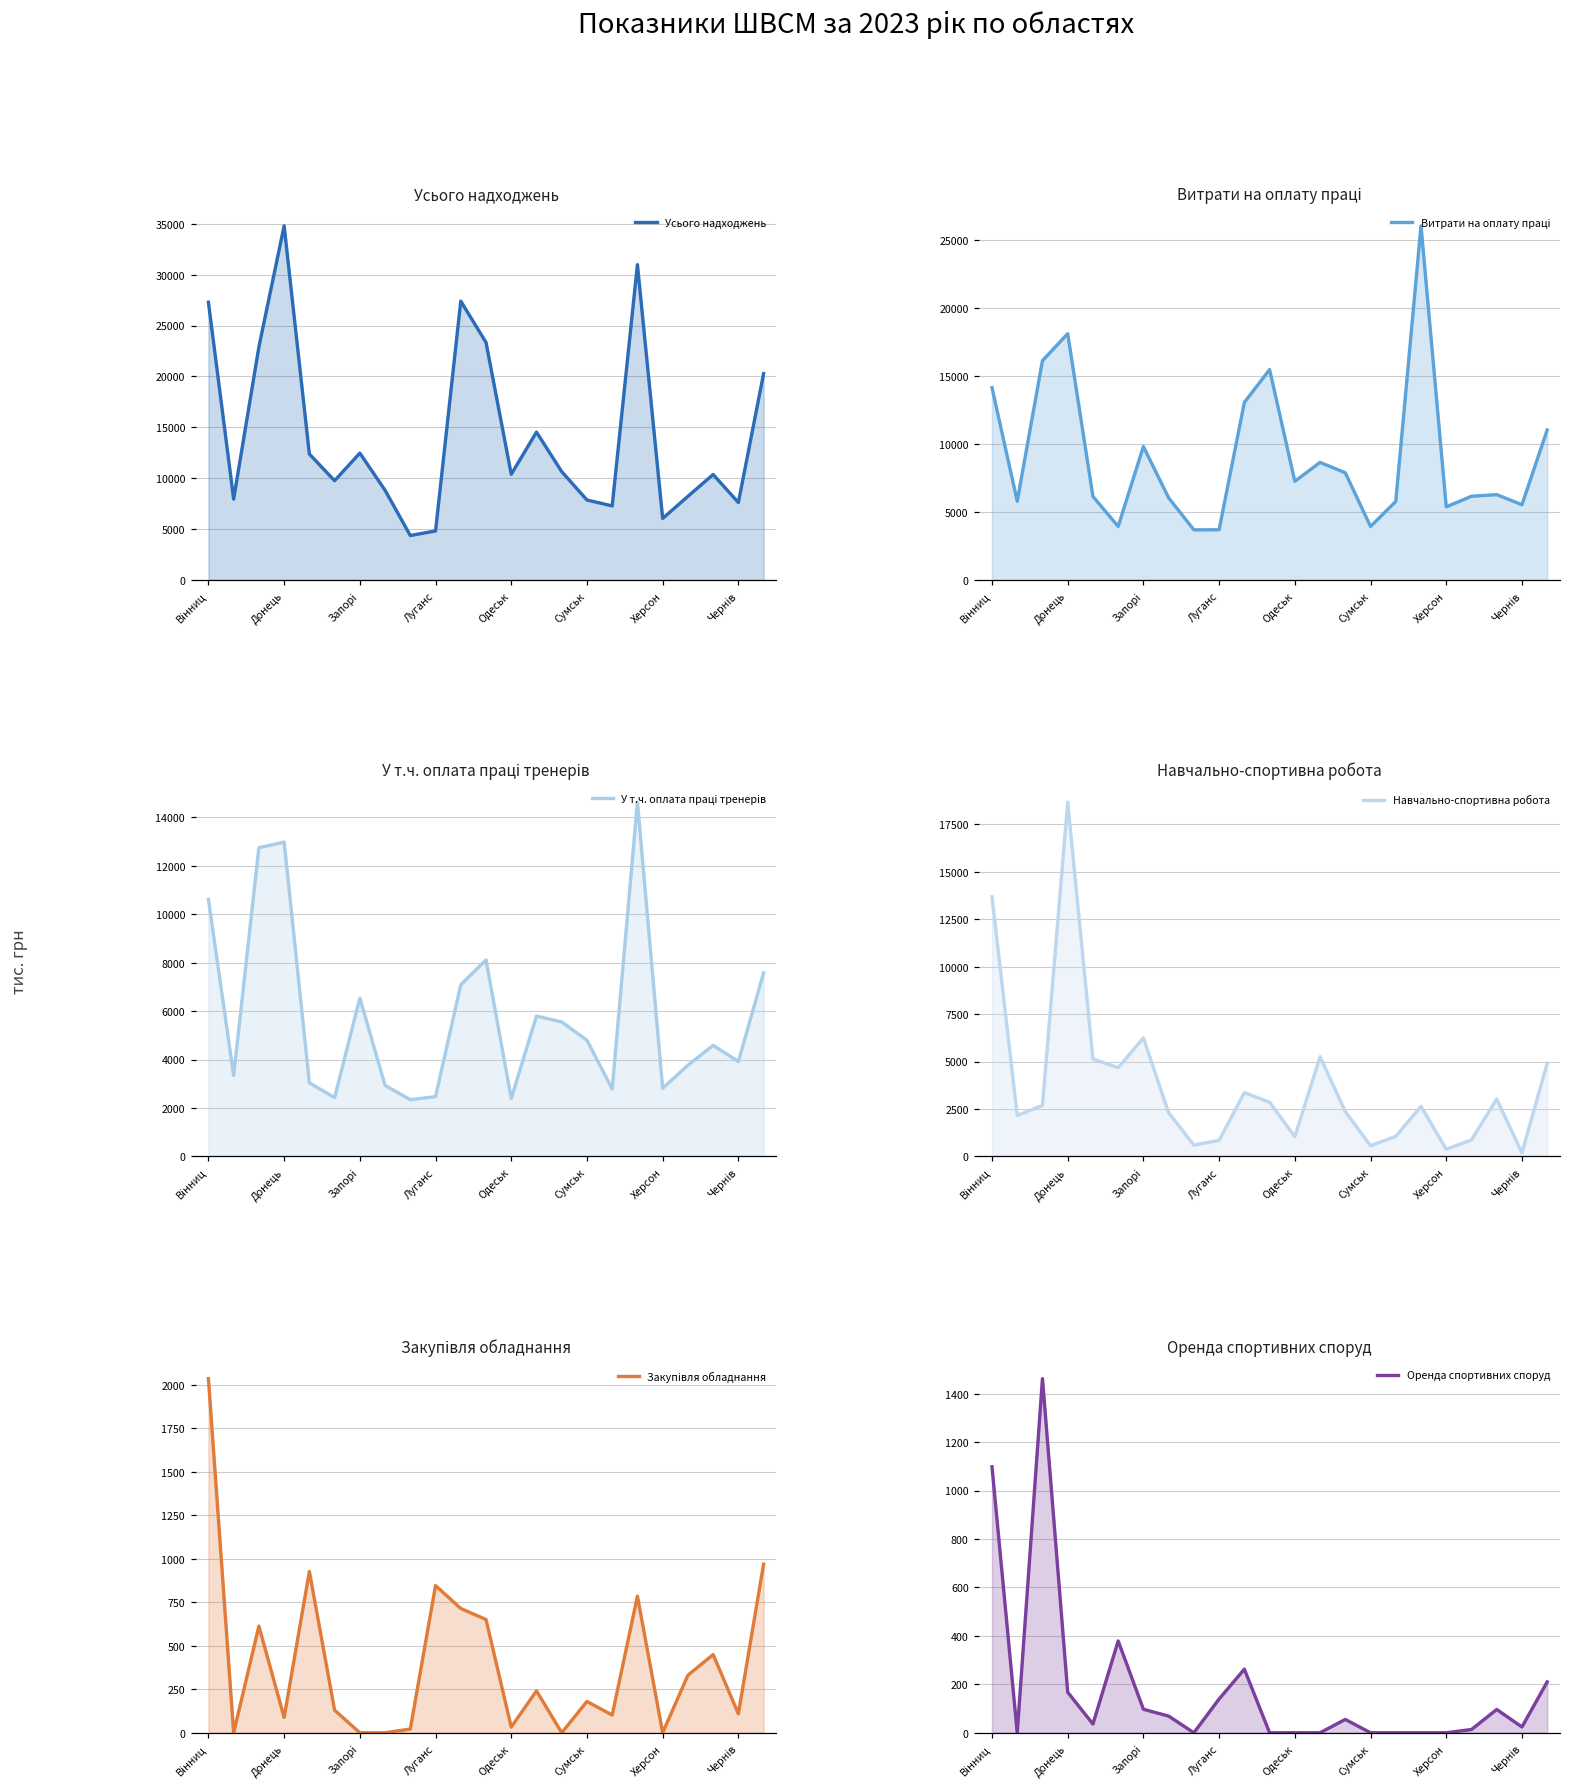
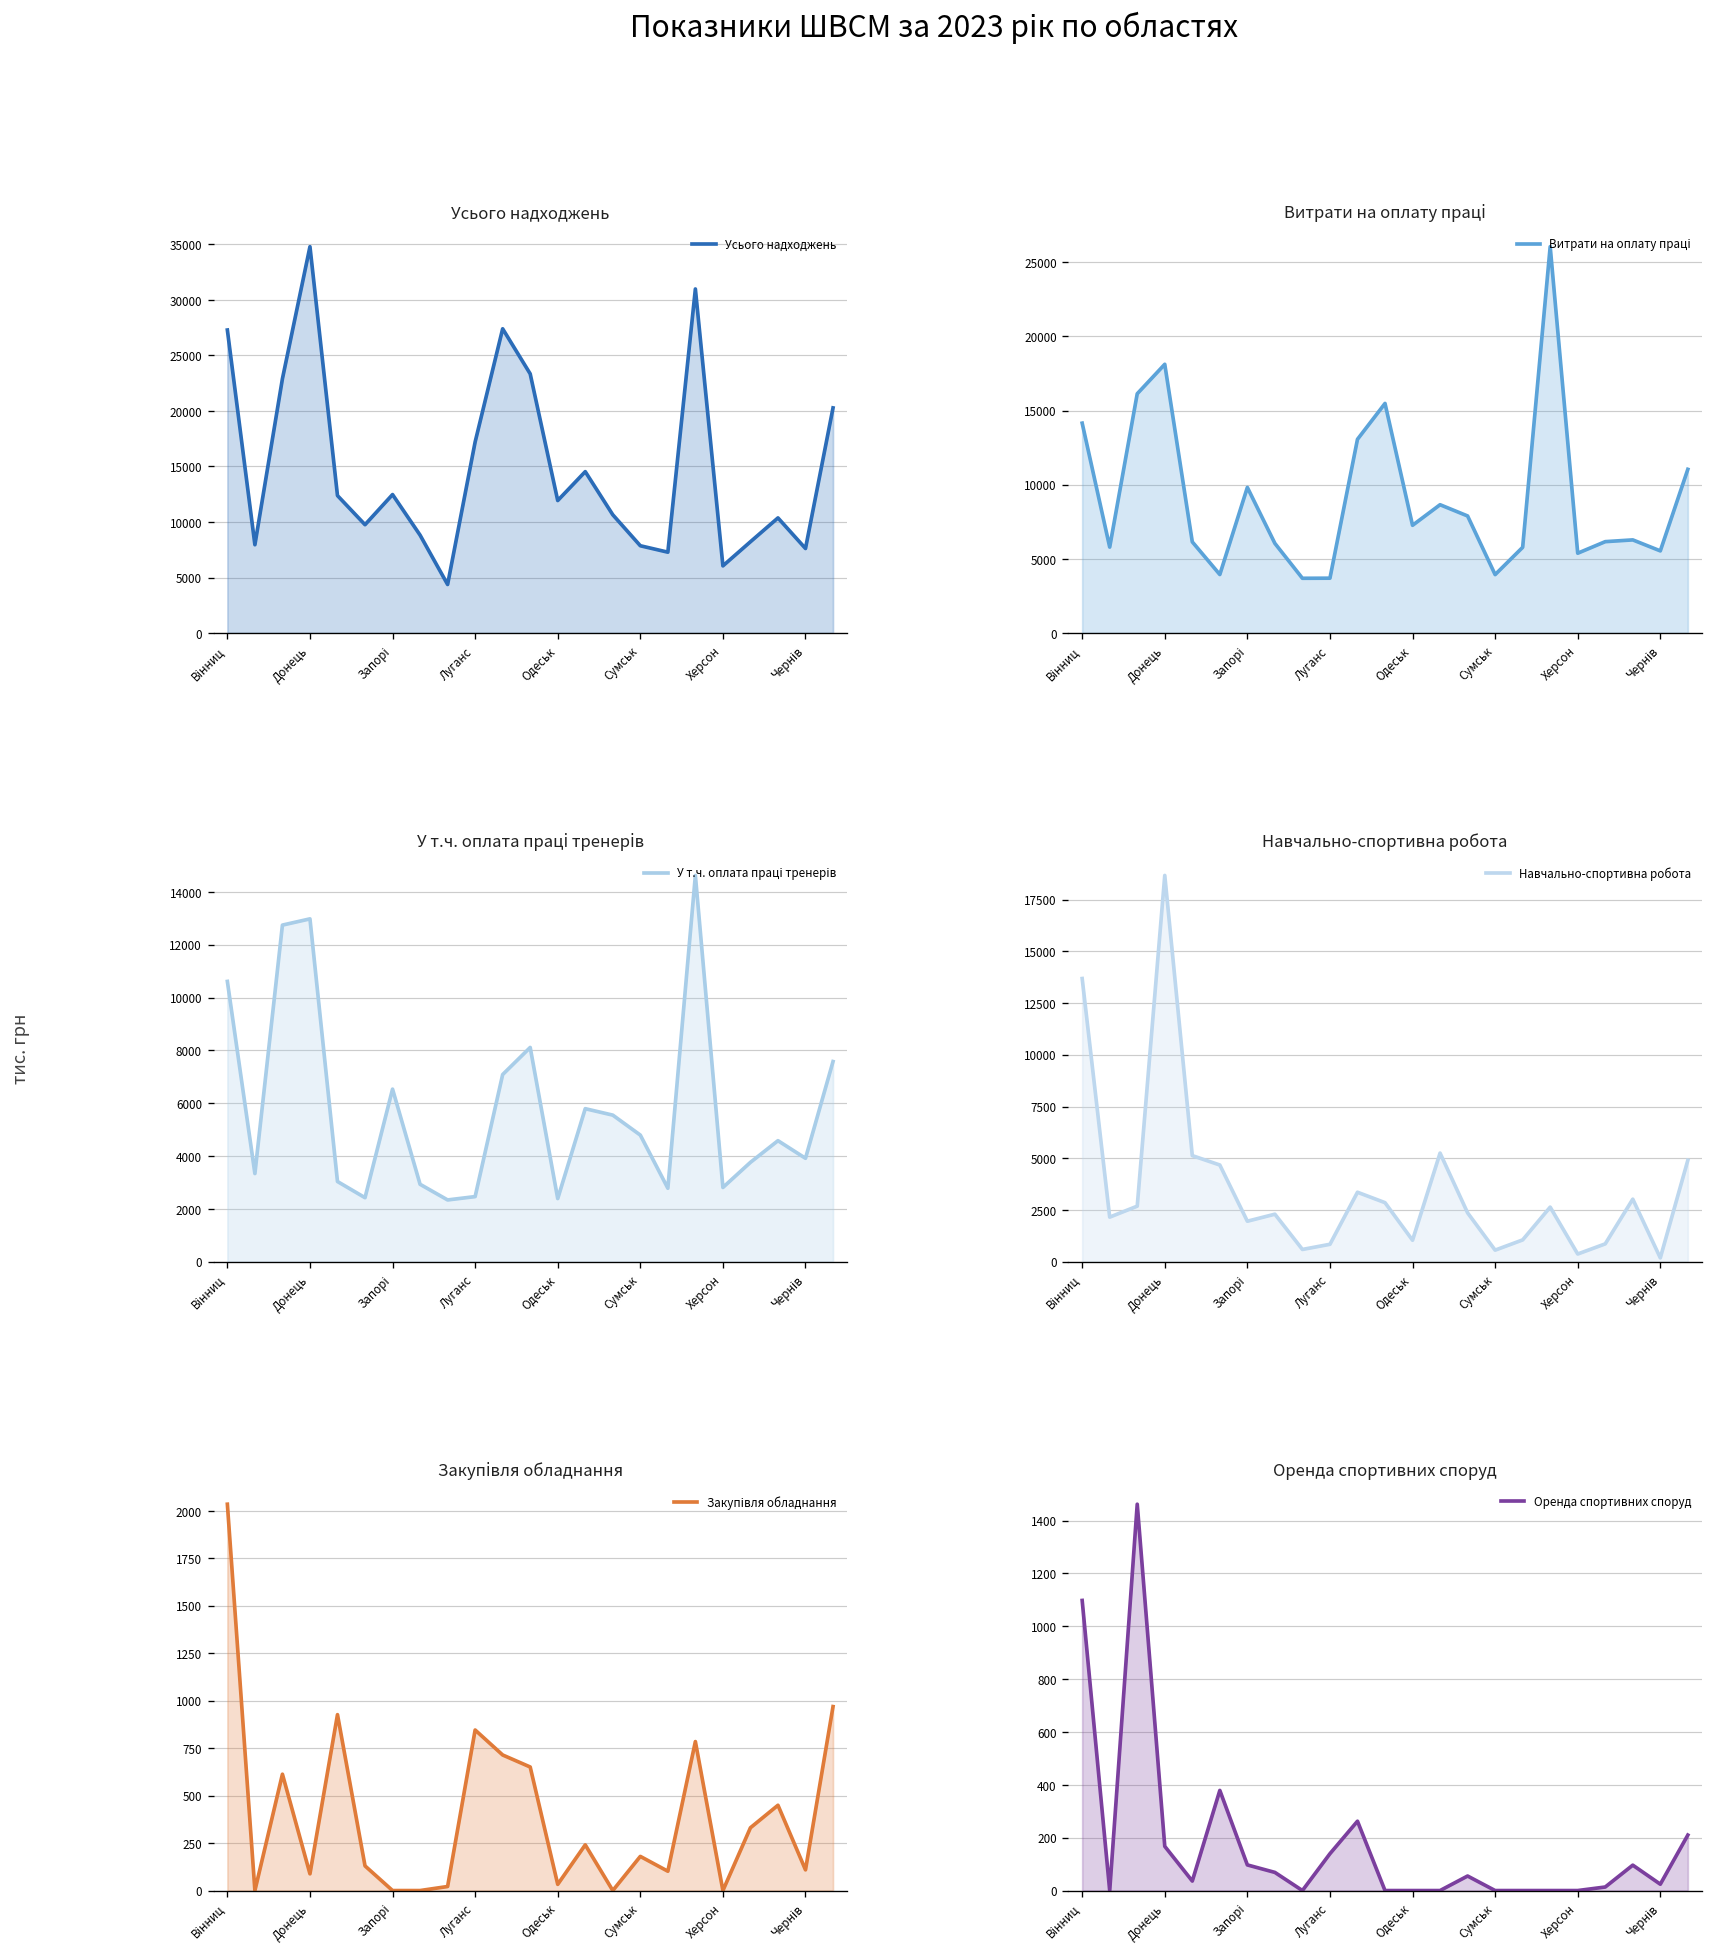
  {
    "Усього надходжень": {
      "Вінниц": 27000,
      "Донець": 35000,
      "Запорі": 12000,
-     "Луганс": 5000,
-     "Одеськ": 10000,
+     "Луганс": 17000,
+     "Одеськ": 12000,
      "Сумськ": 8000,
      "Херсон": 6000,
      "Чернів": 8000
    },
    "Витрати на оплату праці": {
      "Вінниц": 14200,
      "Донець": 18100,
      "Запорі": 9800,
      "Луганс": 3700,
      "Одеськ": 7300,
      "Сумськ": 3900,
      "Херсон": 5400,
      "Чернів": 5500
    },
    "У т.ч. оплата праці тренерів": {
      "Вінниц": 10600,
      "Донець": 13000,
      "Запорі": 6500,
      "Луганс": 2500,
      "Одеськ": 2400,
      "Сумськ": 4800,
      "Херсон": 2800,
      "Чернів": 3900
    },
    "Навчально-спортивна робота": {
      "Вінниц": 13700,
      "Донець": 18700,
-     "Запорі": 6200,
+     "Запорі": 2000,
      "Луганс": 800,
      "Одеськ": 1000,
      "Сумськ": 600,
      "Херсон": 400,
      "Чернів": 200
    },
    "Закупівля обладнання": {
      "Вінниц": 2040,
      "Донець": 90,
      "Запорі": 0,
      "Луганс": 850,
      "Одеськ": 30,
      "Сумськ": 180,
      "Херсон": 0,
      "Чернів": 110
    },
    "Оренда спортивних споруд": {
      "Вінниц": 1100,
      "Донець": 170,
      "Запорі": 100,
      "Луганс": 140,
      "Одеськ": 0,
      "Сумськ": 0,
      "Херсон": 0,
      "Чернів": 20
    }
  }
